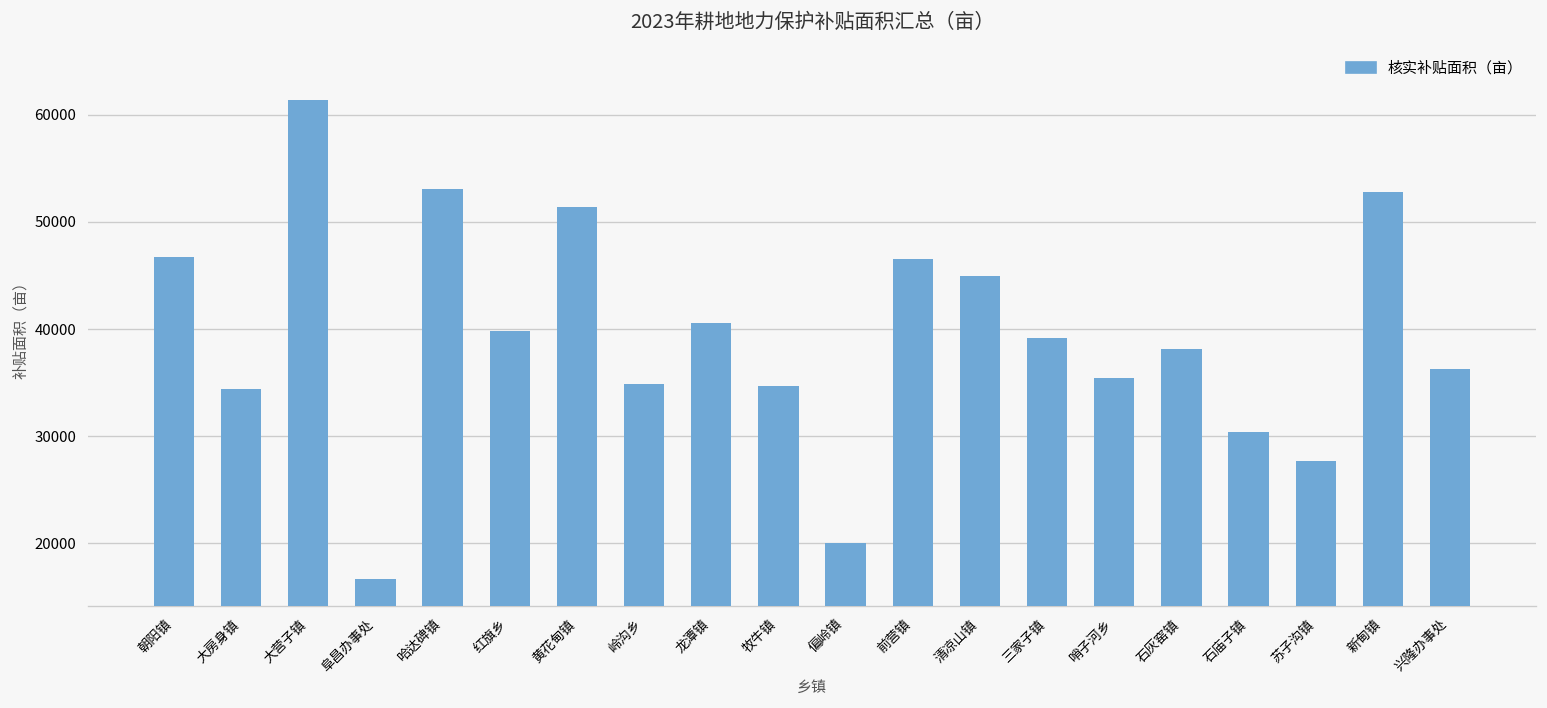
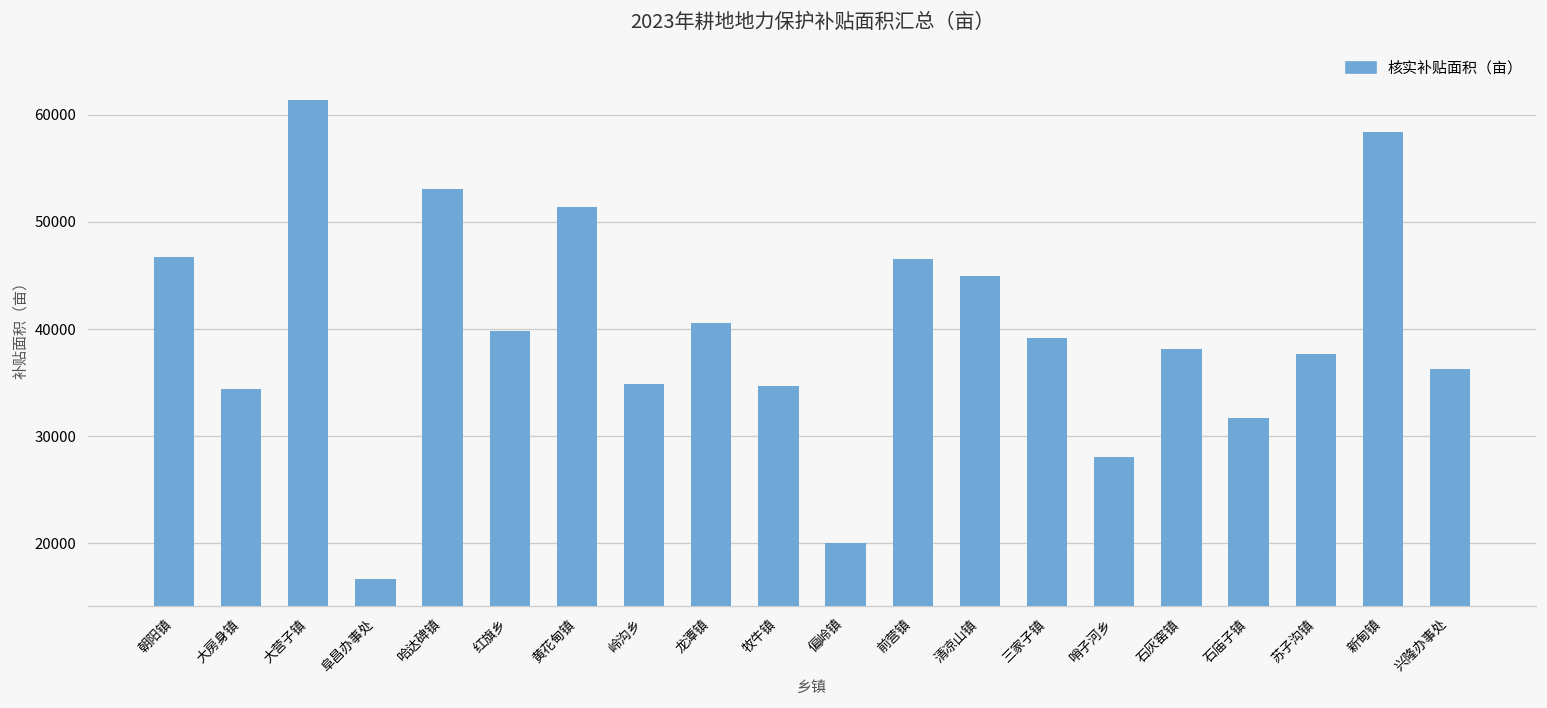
  {
    "朝阳镇": 47000,
    "大房身镇": 34000,
    "大营子镇": 61000,
    "阜昌办事处": 17000,
    "哈达碑镇": 53000,
    "红旗乡": 40000,
    "黄花甸镇": 51000,
    "岭沟乡": 35000,
    "龙潭镇": 41000,
    "牧牛镇": 35000,
    "偏岭镇": 20000,
    "前营镇": 47000,
    "清凉山镇": 45000,
    "三家子镇": 39000,
-   "哨子河乡": 35000,
+   "哨子河乡": 28000,
    "石灰窑镇": 38000,
-   "石庙子镇": 30000,
-   "苏子沟镇": 28000,
-   "新甸镇": 53000,
+   "石庙子镇": 32000,
+   "苏子沟镇": 38000,
+   "新甸镇": 58000,
    "兴隆办事处": 36000
  }
